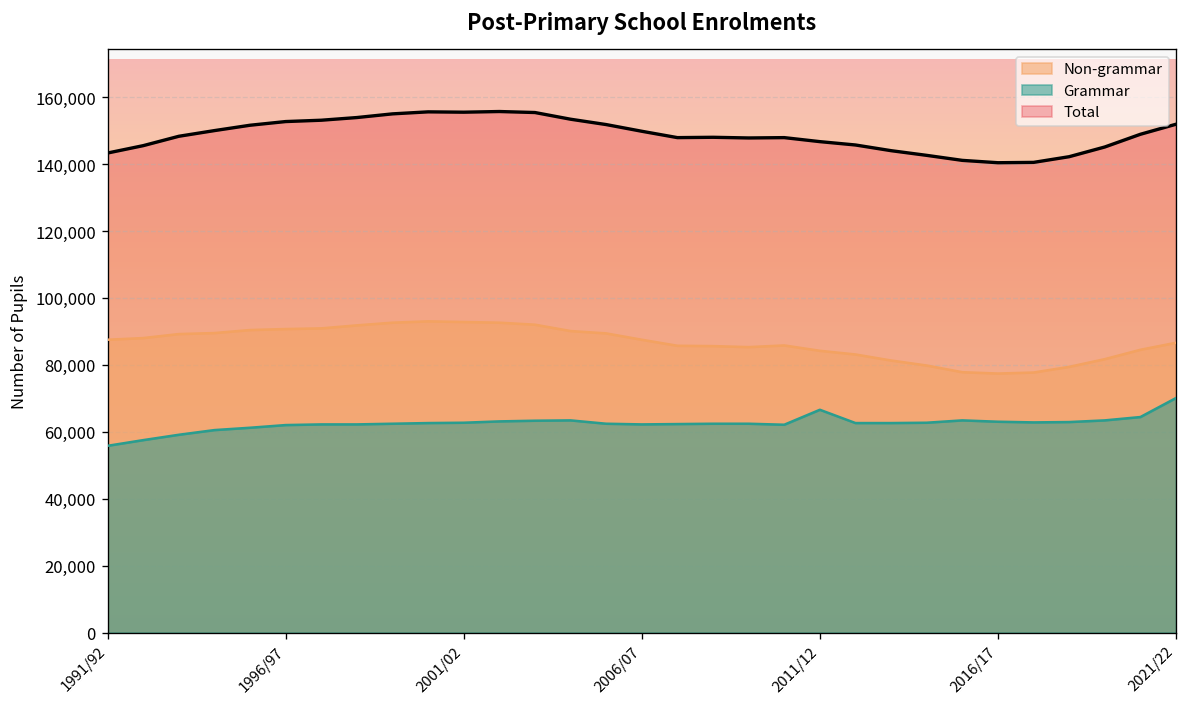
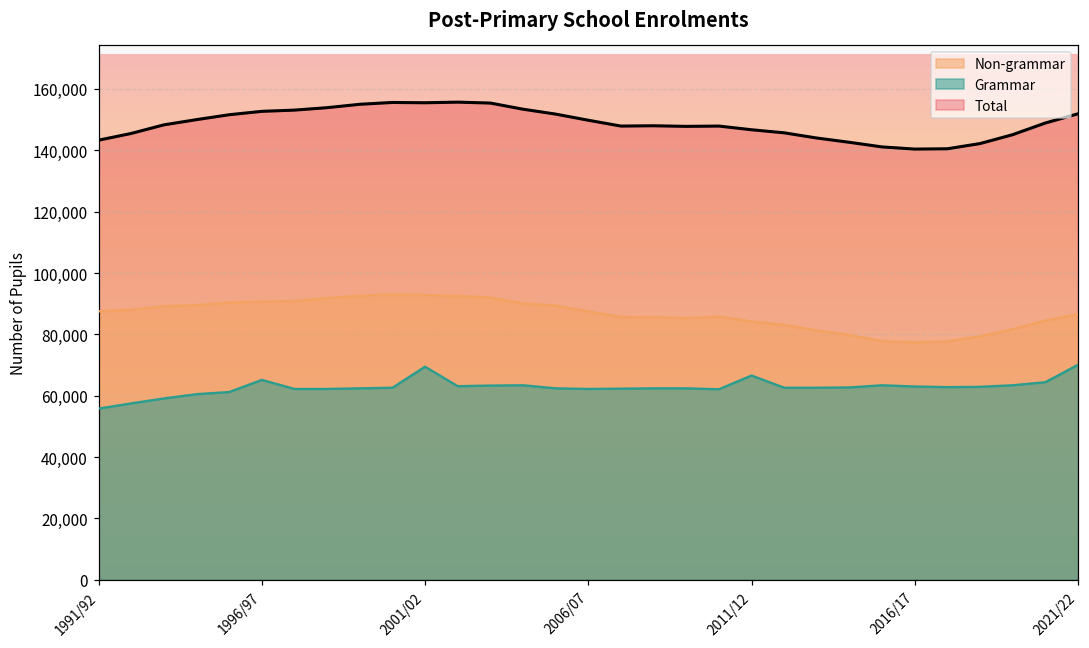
  {
    "Grammar": {
      "1991/92": "56,000",
-     "1996/97": "62,000",
-     "2001/02": "63,000",
+     "1996/97": "65,000",
+     "2001/02": "69,000",
      "2006/07": "62,000",
      "2011/12": "67,000",
      "2016/17": "63,000",
      "2021/22": "70,000"
    }
  }
